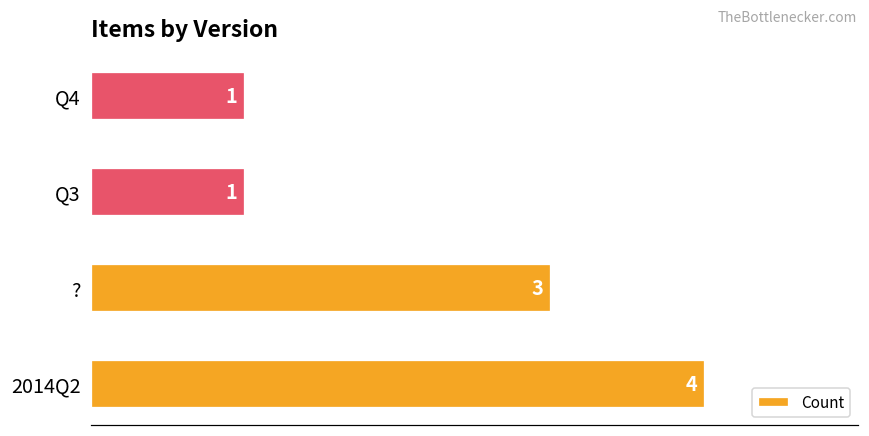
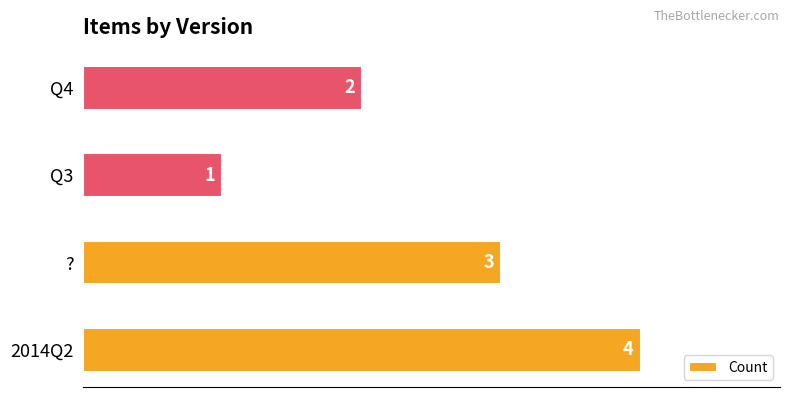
  {
-   "Q4": 1,
+   "Q4": 2,
    "Q3": 1,
    "?": 3,
    "2014Q2": 4
  }
